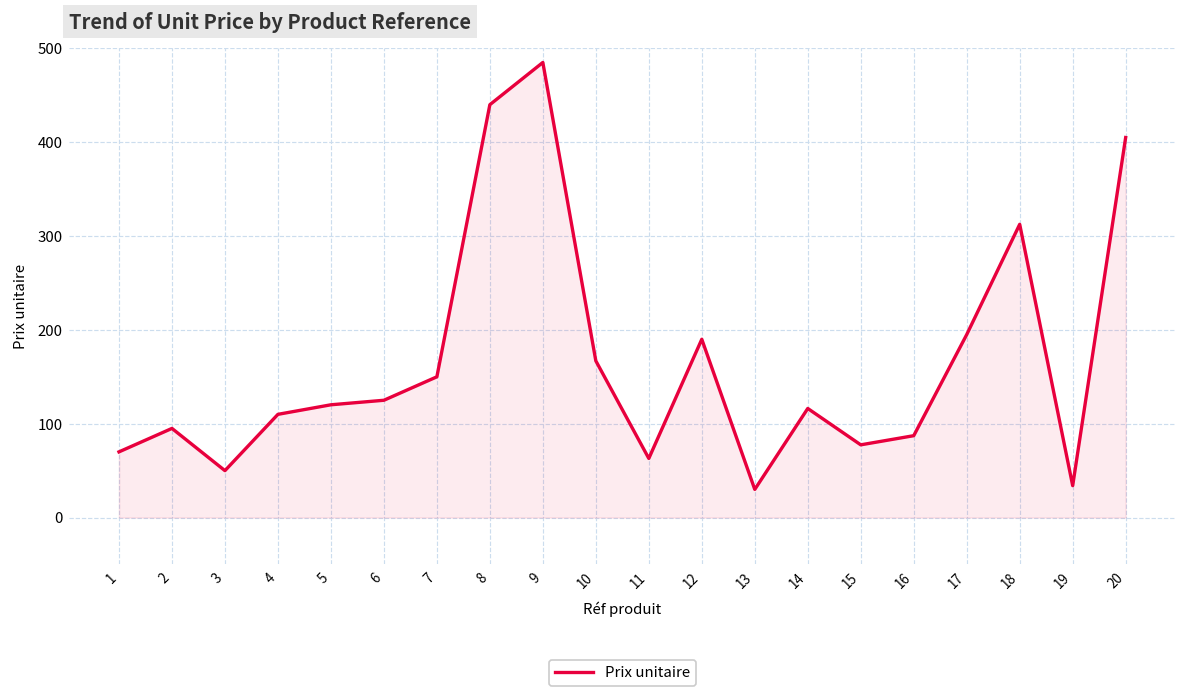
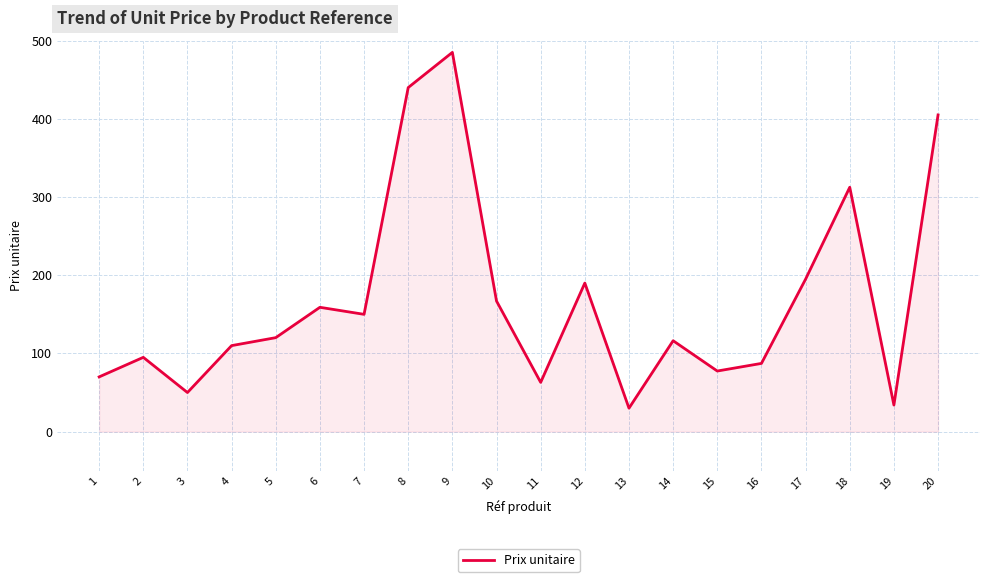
  {
    "1": 70,
    "2": 100,
    "3": 50,
    "4": 110,
    "5": 120,
-   "6": 130,
+   "6": 160,
    "7": 150,
    "8": 440,
    "9": 490,
    "10": 170,
    "11": 60,
    "12": 190,
    "13": 30,
    "14": 120,
    "15": 80,
    "16": 90,
    "17": 200,
    "18": 310,
    "19": 30,
    "20": 410
  }
